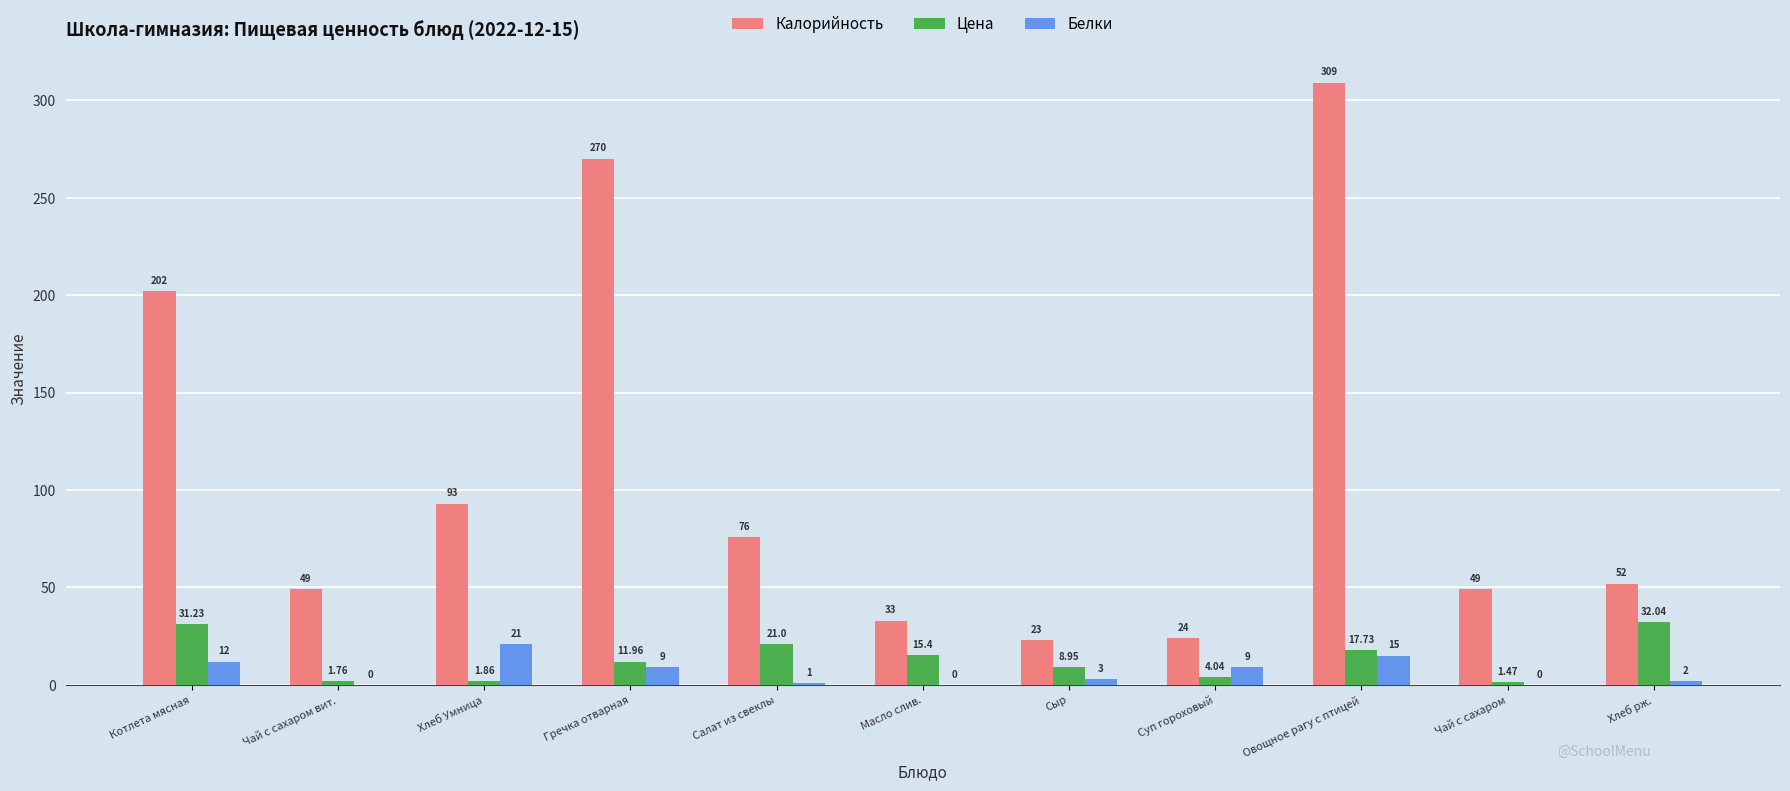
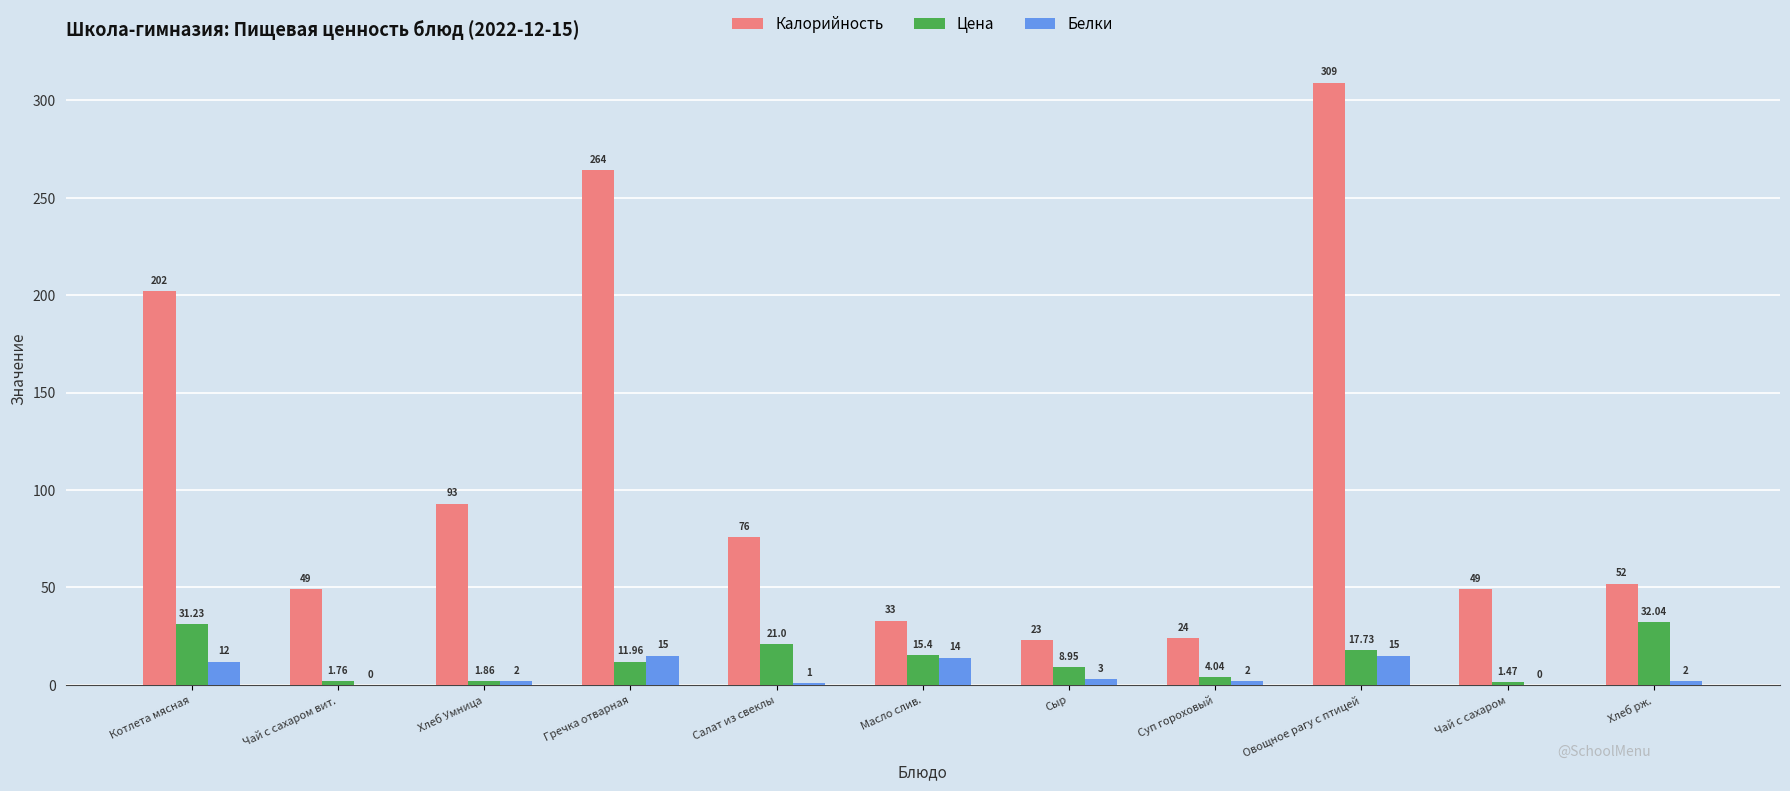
  {
    "Калорийность": {
      "Котлета мясная": 202,
      "Чай с сахаром вит.": 49,
      "Хлеб Умница": 93,
-     "Гречка отварная": 270,
+     "Гречка отварная": 264,
      "Салат из свеклы": 76,
      "Масло слив.": 33,
      "Сыр": 23,
      "Суп гороховый": 24,
      "Овощное рагу с птицей": 309,
      "Чай с сахаром": 49,
      "Хлеб рж.": 52
    },
    "Цена": {
      "Котлета мясная": 31.23,
      "Чай с сахаром вит.": 1.76,
      "Хлеб Умница": 1.86,
      "Гречка отварная": 11.96,
      "Салат из свеклы": 21.0,
      "Масло слив.": 15.4,
      "Сыр": 8.95,
      "Суп гороховый": 4.04,
      "Овощное рагу с птицей": 17.73,
      "Чай с сахаром": 1.47,
      "Хлеб рж.": 32.04
    },
    "Белки": {
      "Котлета мясная": 12,
      "Чай с сахаром вит.": 0,
-     "Хлеб Умница": 21,
-     "Гречка отварная": 9,
+     "Хлеб Умница": 2,
+     "Гречка отварная": 15,
      "Салат из свеклы": 1,
-     "Масло слив.": 0,
+     "Масло слив.": 14,
      "Сыр": 3,
-     "Суп гороховый": 9,
+     "Суп гороховый": 2,
      "Овощное рагу с птицей": 15,
      "Чай с сахаром": 0,
      "Хлеб рж.": 2
    }
  }
